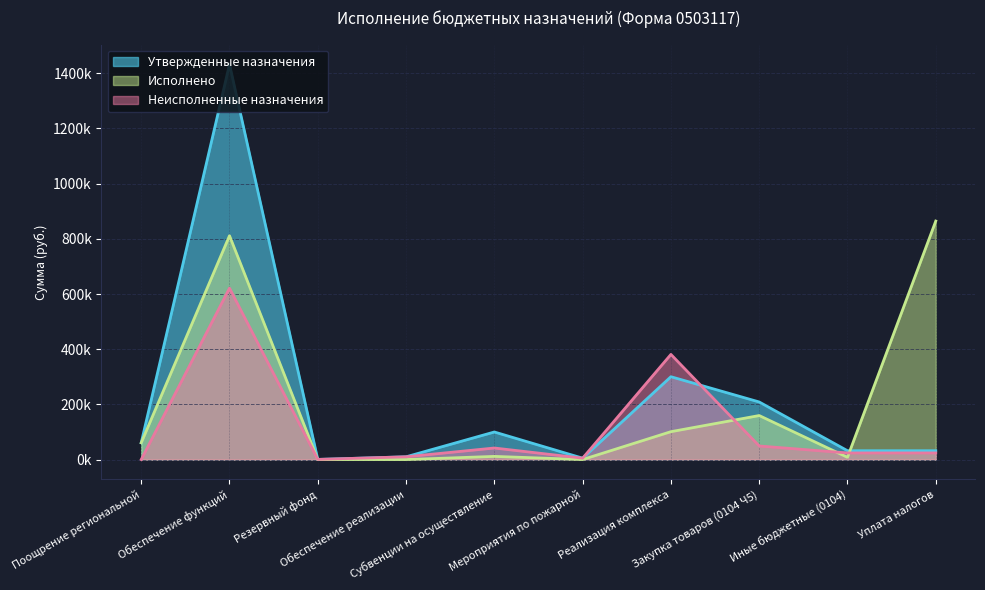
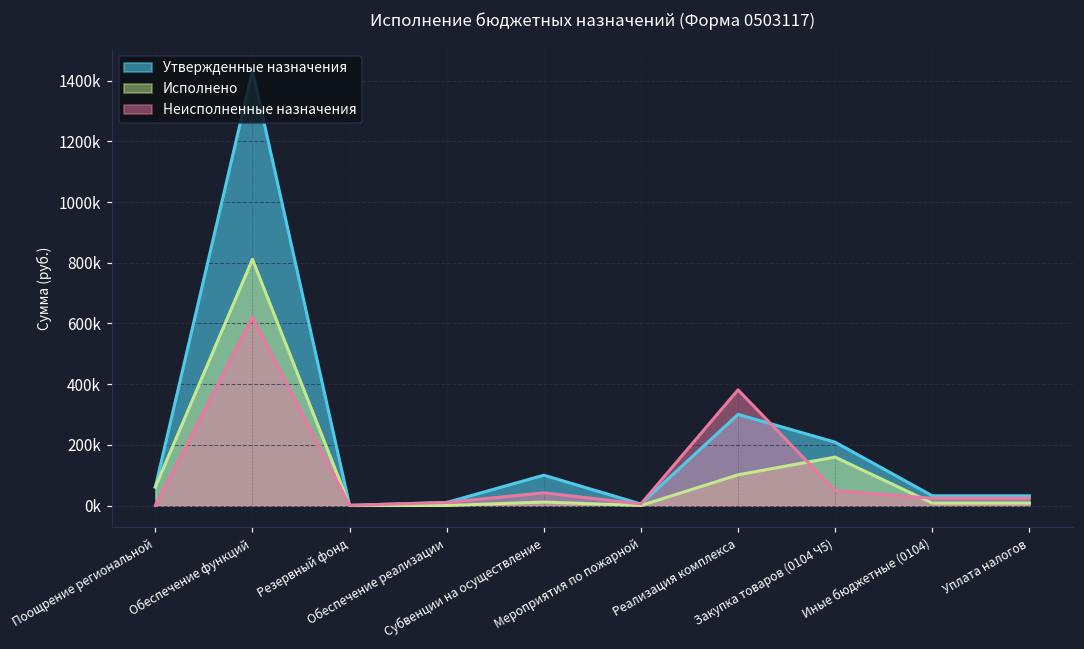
  {
    "Утвержденные назначения": {
      "Субвенции на осуществление": 100000,
      "Реализация комплекса": 300000,
      "Закупка товаров (0104 Ч5)": 210000
    },
    "Исполнено": {
      "Обеспечение функций": 810000,
      "Обеспечение реализации": 0,
      "Субвенции на осуществление": 10000,
      "Реализация комплекса": 100000,
      "Закупка товаров (0104 Ч5)": 160000,
      "Иные бюджетные (0104)": 10000,
-     "Уплата налогов": 860000
+     "Уплата налогов": 10000
    },
    "Неисполненные назначения": {
      "Поощрение региональной": 0,
      "Обеспечение функций": 620000,
      "Субвенции на осуществление": 40000,
      "Реализация комплекса": 380000,
      "Закупка товаров (0104 Ч5)": 50000
    }
  }
